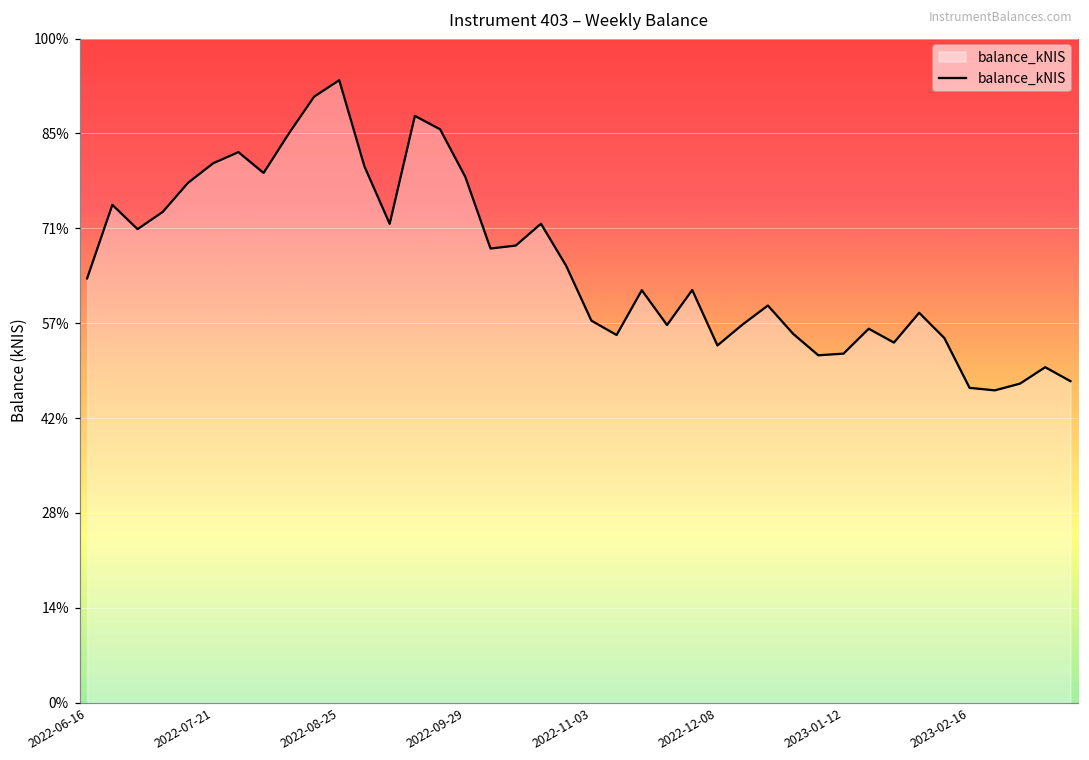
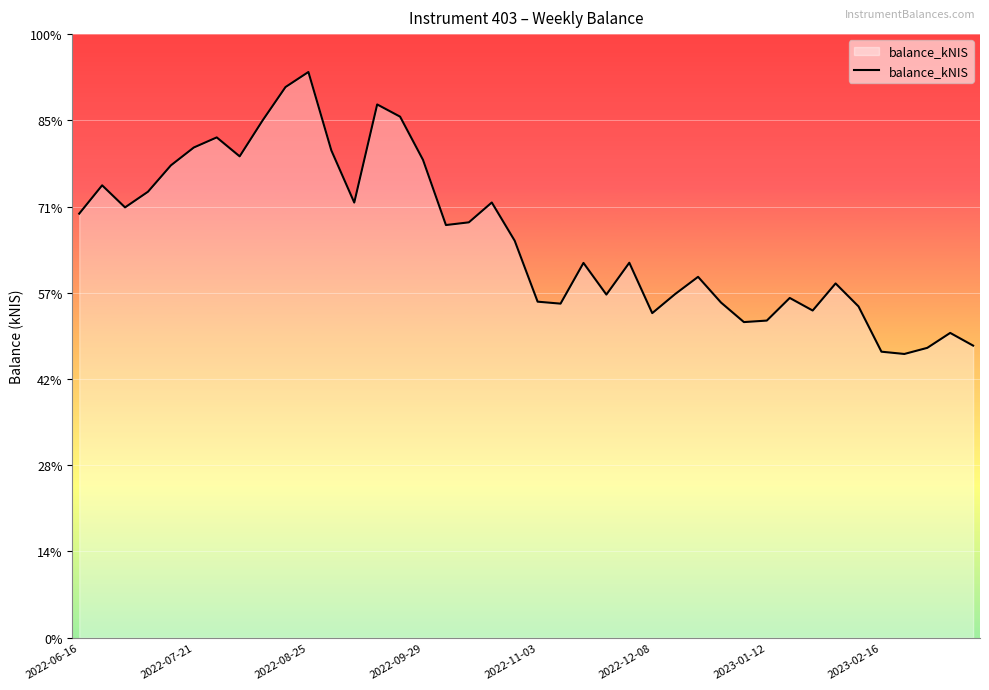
  {
-   "2022-06-16": "64%",
+   "2022-06-16": "70%",
    "2022-07-21": "81%",
    "2022-08-25": "94%",
    "2022-09-29": "79%",
-   "2022-11-03": "58%",
+   "2022-11-03": "56%",
    "2022-12-08": "54%",
    "2023-01-12": "53%",
    "2023-02-16": "47%"
  }
